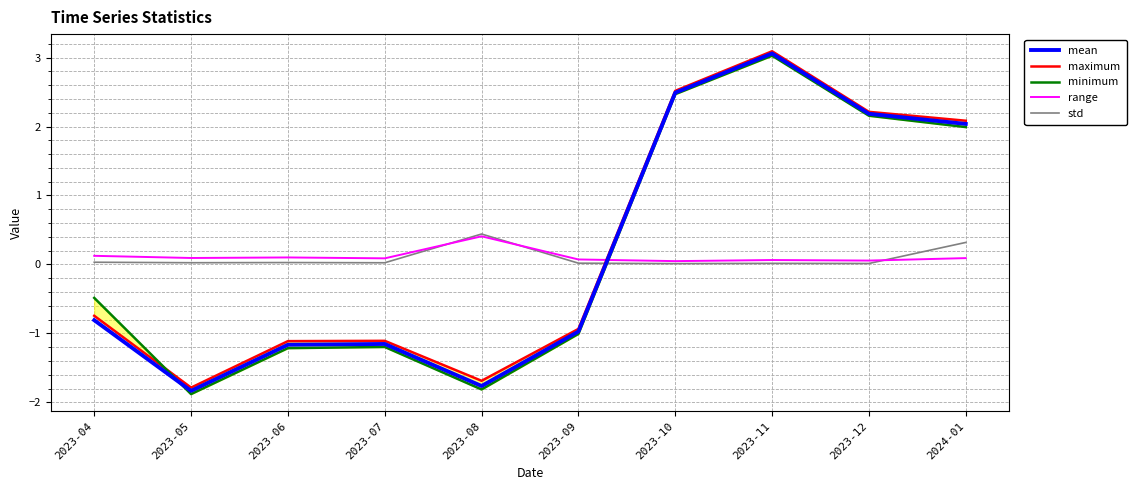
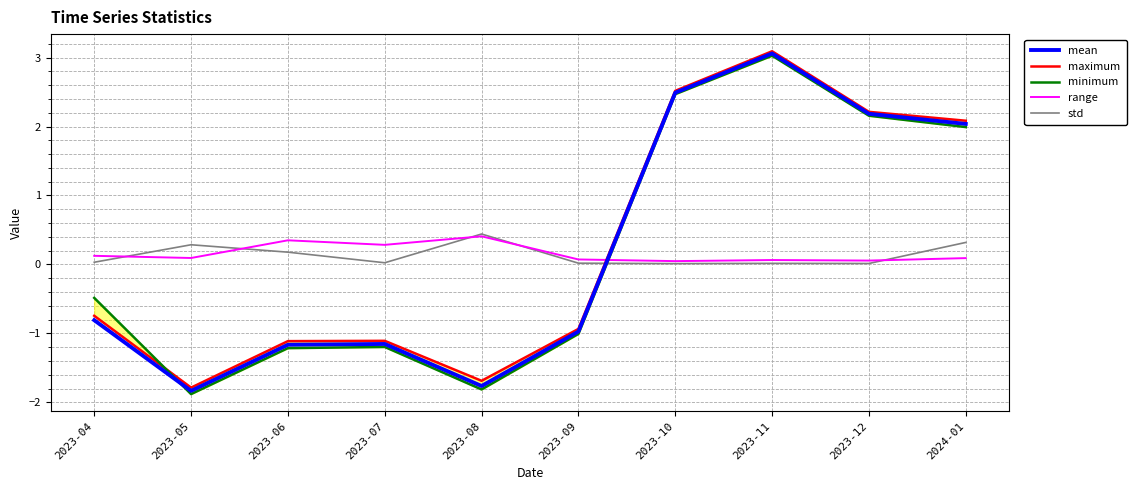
  {
    "mean": {
      "2023-04": -0.8,
      "2023-05": -1.8,
      "2023-06": -1.2,
      "2023-07": -1.2,
      "2023-08": -1.8,
      "2024-01": 2.0
    },
    "maximum": {
      "2023-04": -0.7
    },
    "minimum": {
      "2023-05": -1.9,
      "2023-06": -1.2,
      "2023-07": -1.2,
      "2023-08": -1.8,
      "2024-01": 2.0
    },
    "range": {
      "2023-04": 0.1,
      "2023-05": 0.1,
-     "2023-06": 0.1,
-     "2023-07": 0.1,
+     "2023-06": 0.4,
+     "2023-07": 0.3,
      "2023-09": 0.1,
      "2023-11": 0.1,
      "2023-12": 0.1,
      "2024-01": 0.1
    },
    "std": {
      "2023-04": 0.0,
-     "2023-05": 0.0,
-     "2023-06": 0.0,
+     "2023-05": 0.3,
+     "2023-06": 0.2,
      "2023-07": 0.0,
      "2023-09": 0.0,
      "2023-11": 0.0,
      "2023-12": 0.0,
      "2024-01": 0.3
    }
  }
